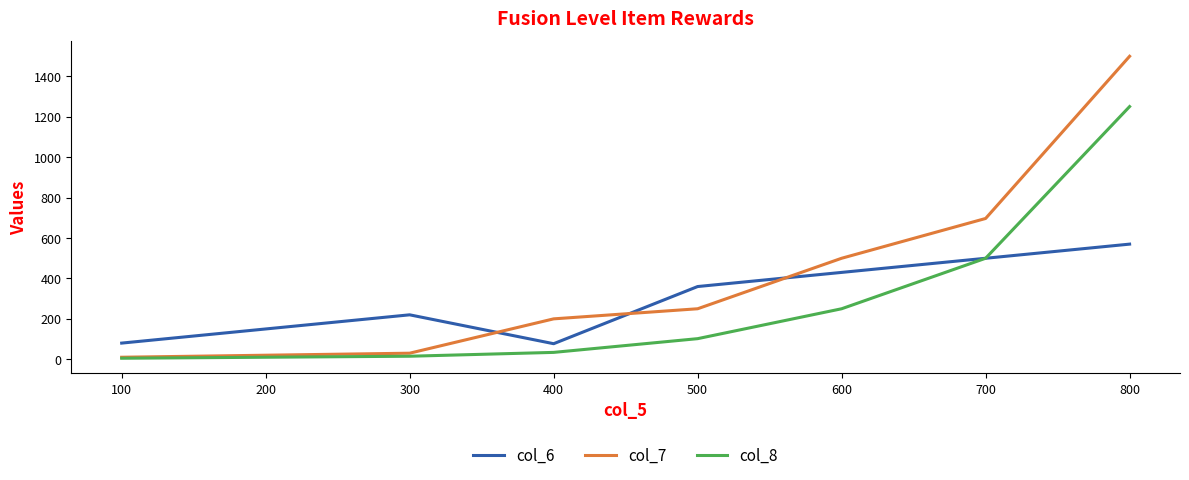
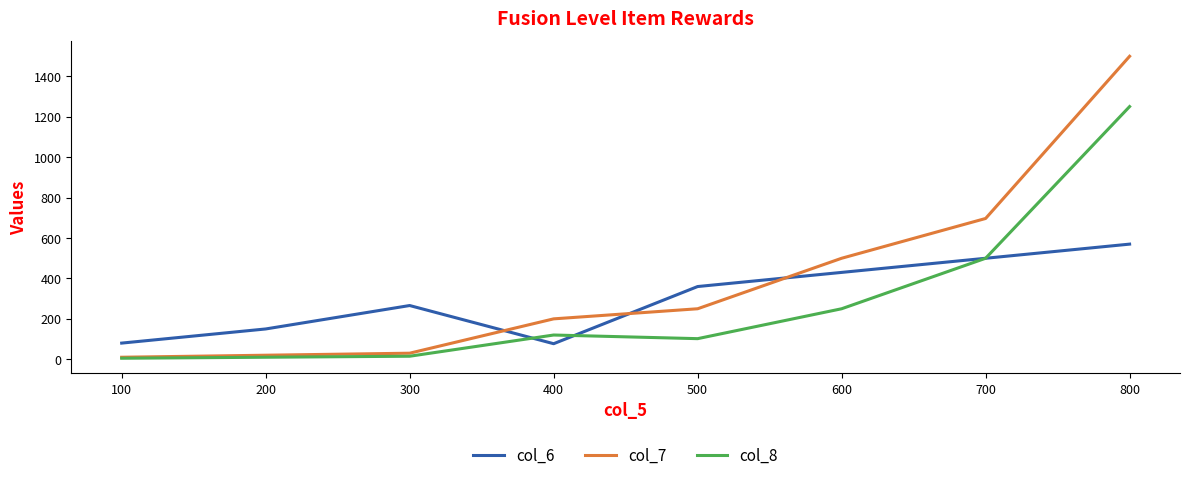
  {
    "col_6": {
      "100": 80,
      "200": 150,
-     "300": 220,
+     "300": 270,
      "400": 80,
      "500": 360,
      "600": 430,
      "800": 570
    },
    "col_7": {
      "300": 30,
      "400": 200,
      "500": 250,
      "600": 500,
      "700": 700,
      "800": 1500
    },
    "col_8": {
      "300": 20,
-     "400": 30,
+     "400": 120,
      "500": 100,
      "600": 250,
      "800": 1250
    }
  }
